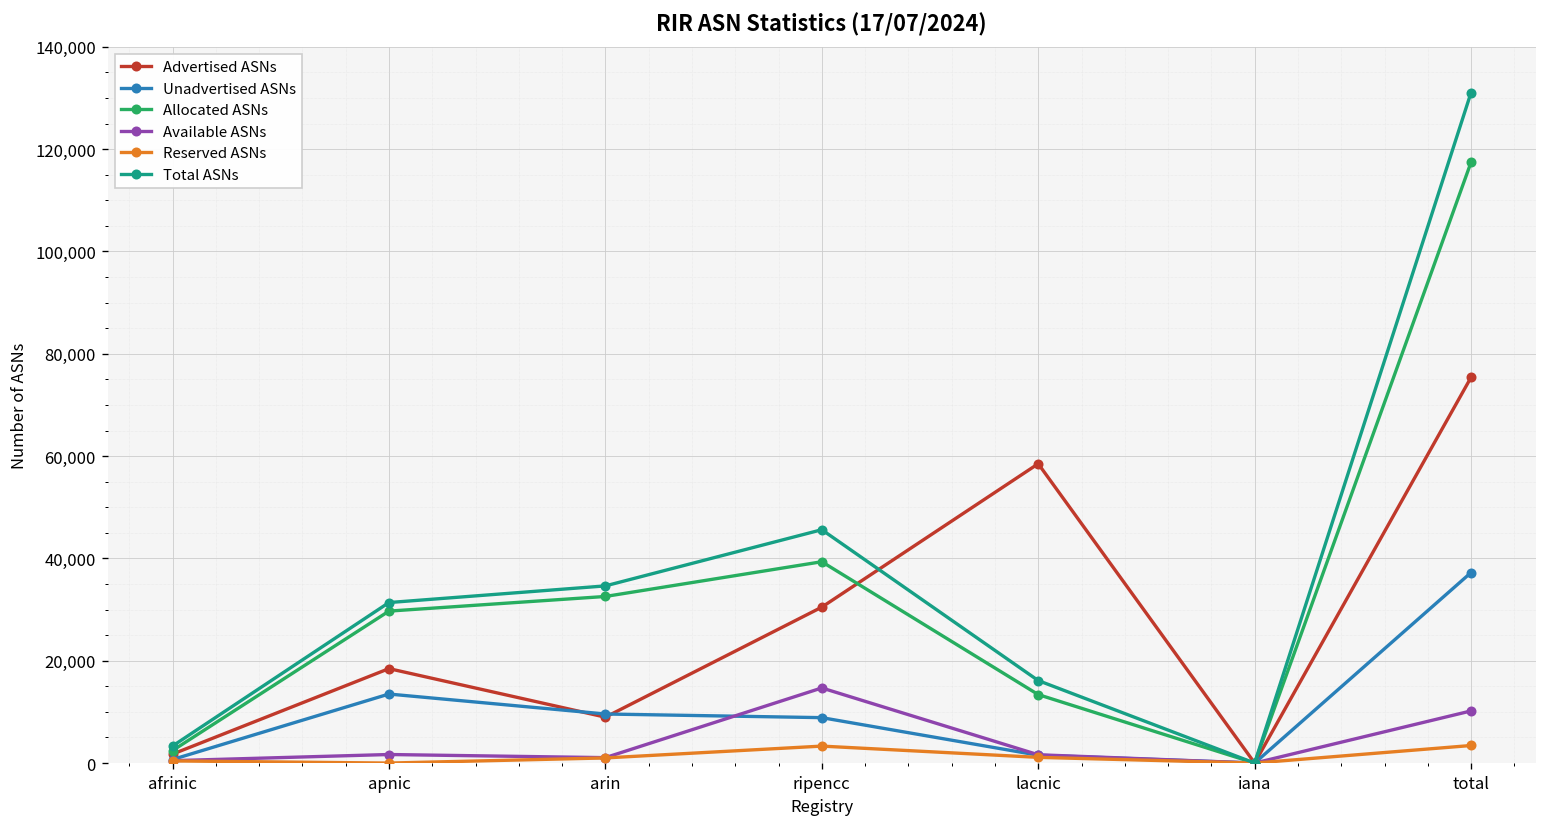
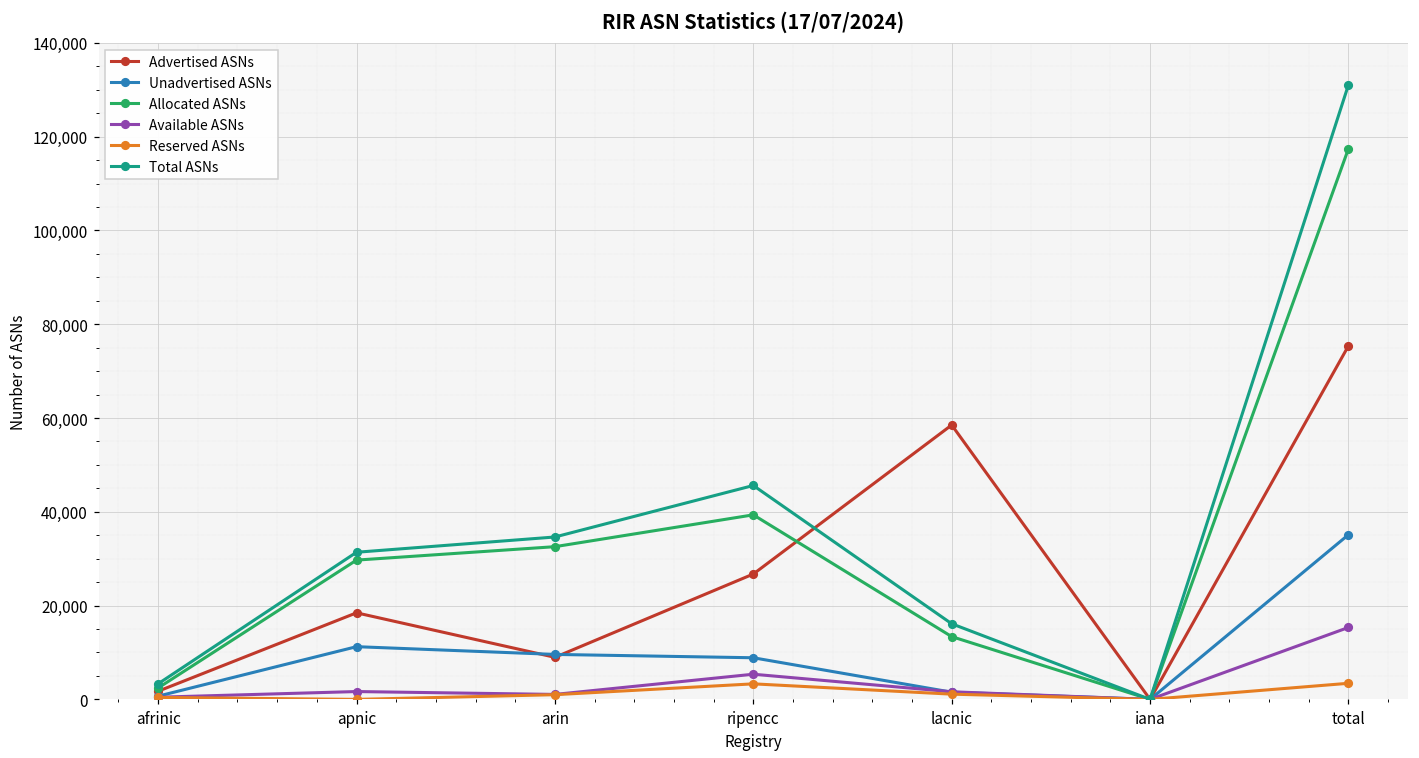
  {
    "Advertised ASNs": {
      "afrinic": "2,000",
      "apnic": "18,000",
      "arin": "9,000",
-     "ripencc": "30,000",
+     "ripencc": "27,000",
      "lacnic": "59,000",
      "total": "75,000"
    },
    "Unadvertised ASNs": {
-     "apnic": "13,000",
+     "apnic": "11,000",
      "arin": "10,000",
      "ripencc": "9,000",
-     "total": "37,000"
+     "total": "35,000"
    },
    "Available ASNs": {
      "apnic": "2,000",
-     "ripencc": "15,000",
-     "total": "10,000"
+     "ripencc": "5,000",
+     "total": "15,000"
    },
    "Reserved ASNs": {
      "apnic": "0",
      "ripencc": "3,000",
      "total": "3,000"
    }
  }
